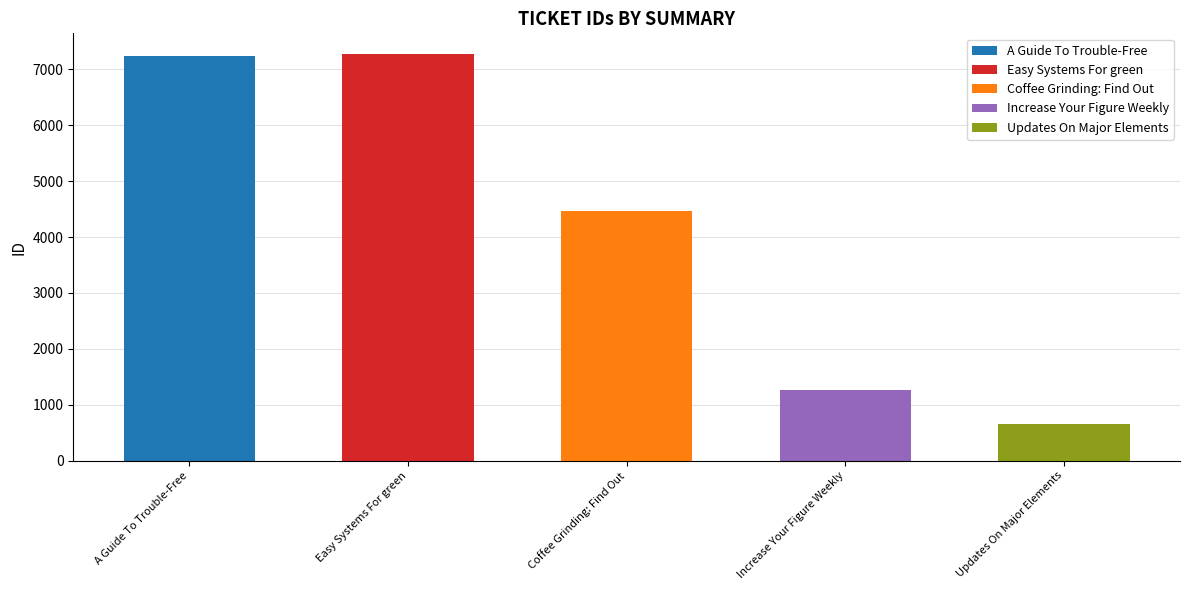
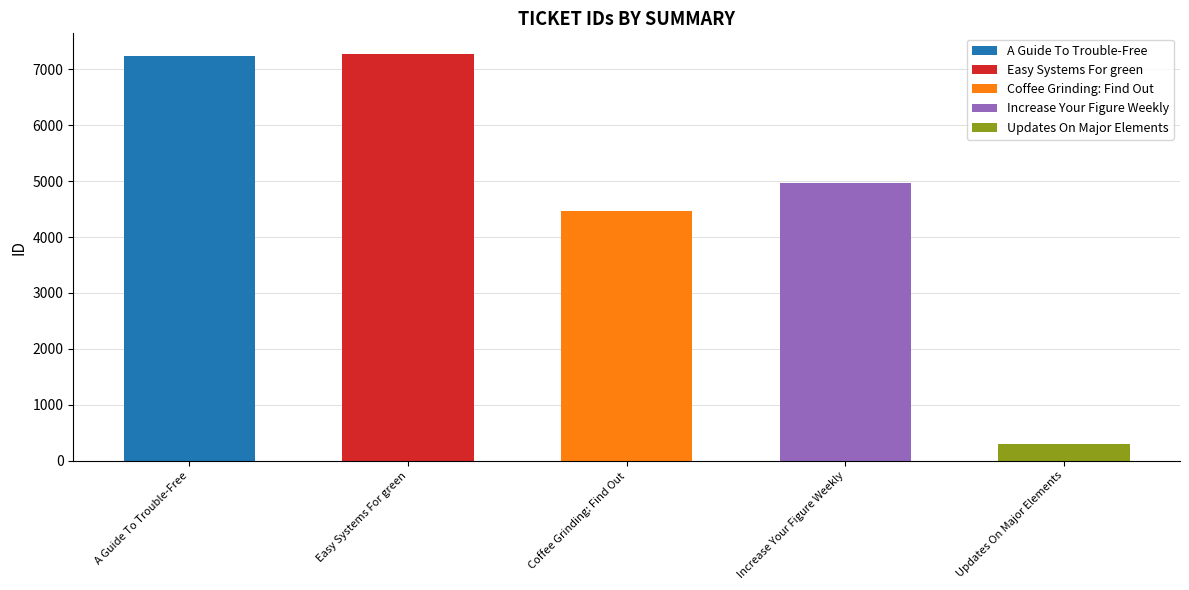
  {
    "A Guide To Trouble-Free": 7200,
    "Easy Systems For green": 7300,
    "Coffee Grinding: Find Out": 4500,
-   "Increase Your Figure Weekly": 1300,
-   "Updates On Major Elements": 700
+   "Increase Your Figure Weekly": 5000,
+   "Updates On Major Elements": 300
  }
